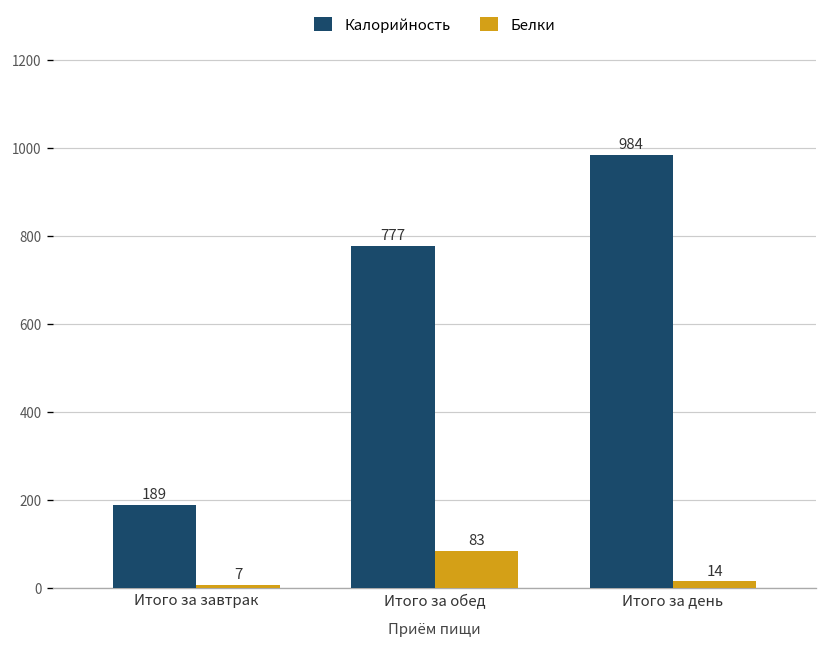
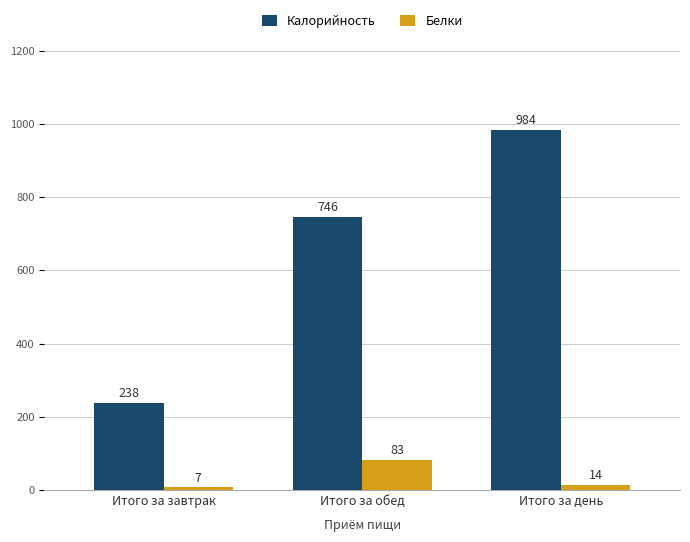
  {
    "Калорийность": {
-     "Итого за завтрак": 189,
-     "Итого за обед": 777,
+     "Итого за завтрак": 238,
+     "Итого за обед": 746,
      "Итого за день": 984
    },
    "Белки": {
      "Итого за завтрак": 7,
      "Итого за обед": 83,
      "Итого за день": 14
    }
  }
